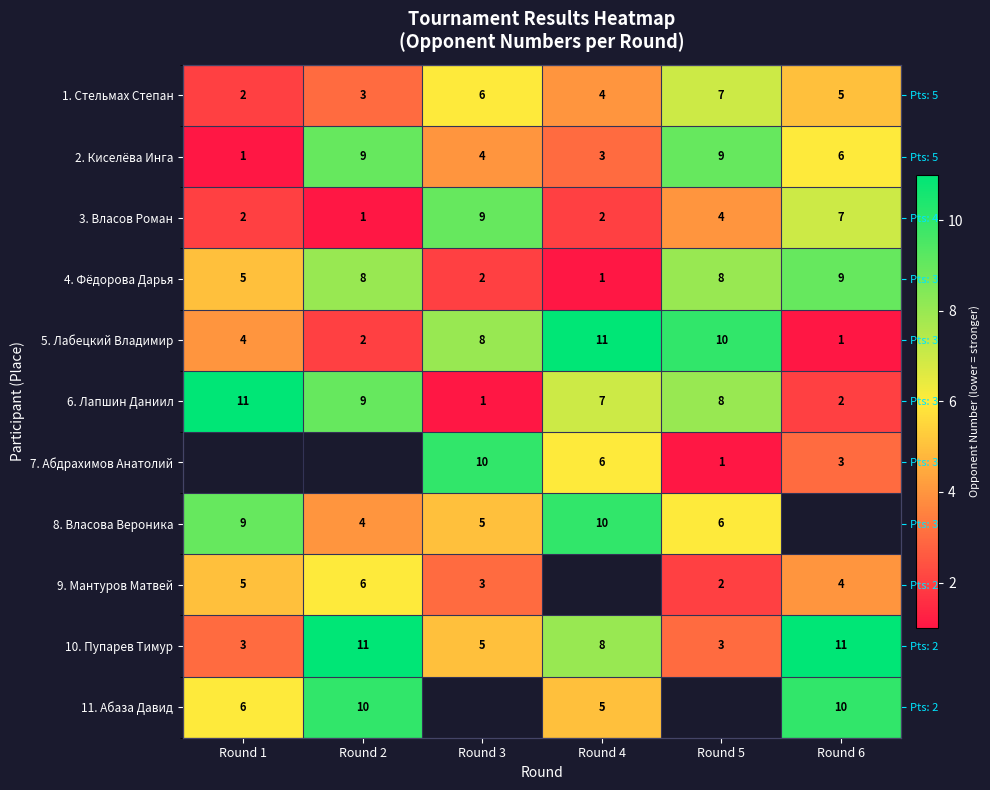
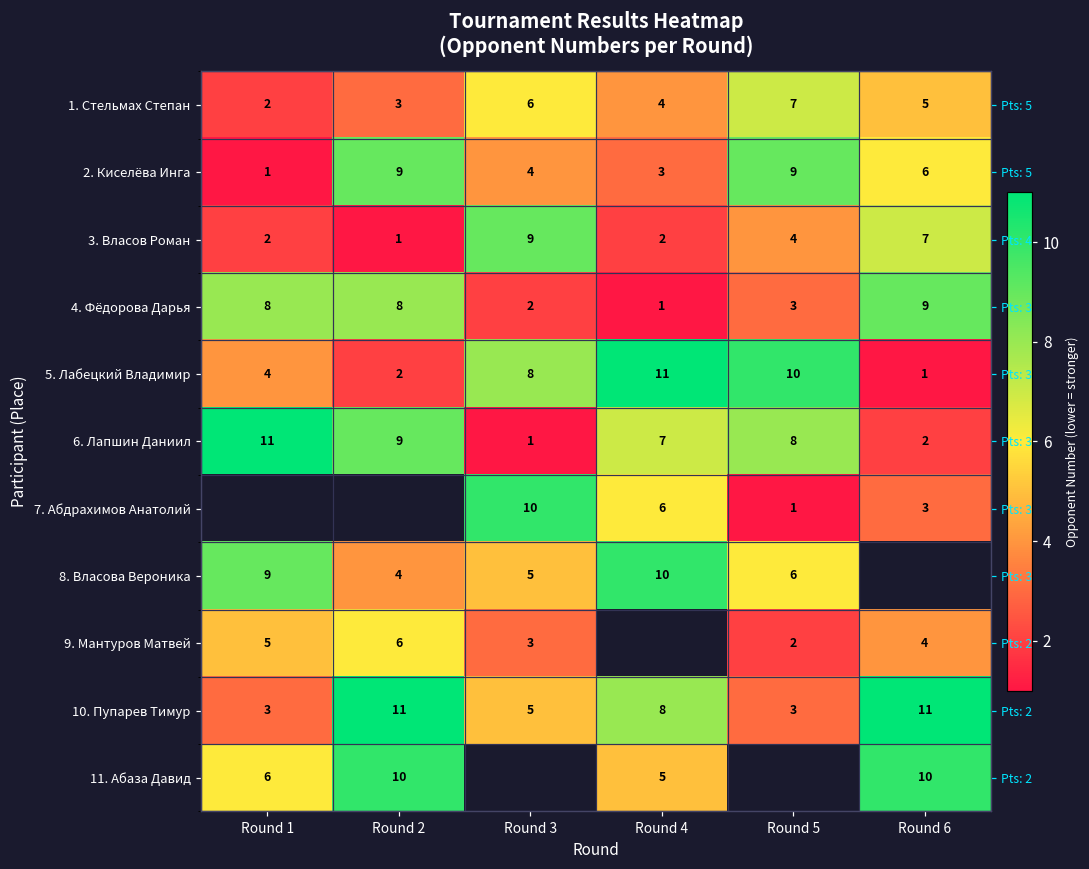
  {
    "1. Стельмах Степан": {
      "Round 1": 2,
      "Round 2": 3,
      "Round 3": 6,
      "Round 4": 4,
      "Round 5": 7,
      "Round 6": 5
    },
    "2. Киселёва Инга": {
      "Round 1": 1,
      "Round 2": 9,
      "Round 3": 4,
      "Round 4": 3,
      "Round 5": 9,
      "Round 6": 6
    },
    "3. Власов Роман": {
      "Round 1": 2,
      "Round 2": 1,
      "Round 3": 9,
      "Round 4": 2,
      "Round 5": 4,
      "Round 6": 7
    },
    "4. Фёдорова Дарья": {
-     "Round 1": 5,
+     "Round 1": 8,
      "Round 2": 8,
      "Round 3": 2,
      "Round 4": 1,
-     "Round 5": 8,
+     "Round 5": 3,
      "Round 6": 9
    },
    "5. Лабецкий Владимир": {
      "Round 1": 4,
      "Round 2": 2,
      "Round 3": 8,
      "Round 4": 11,
      "Round 5": 10,
      "Round 6": 1
    },
    "6. Лапшин Даниил": {
      "Round 1": 11,
      "Round 2": 9,
      "Round 3": 1,
      "Round 4": 7,
      "Round 5": 8,
      "Round 6": 2
    },
    "7. Абдрахимов Анатолий": {
      "Round 3": 10,
      "Round 4": 6,
      "Round 5": 1,
      "Round 6": 3
    },
    "8. Власова Вероника": {
      "Round 1": 9,
      "Round 2": 4,
      "Round 3": 5,
      "Round 4": 10,
      "Round 5": 6
    },
    "9. Мантуров Матвей": {
      "Round 1": 5,
      "Round 2": 6,
      "Round 3": 3,
      "Round 5": 2,
      "Round 6": 4
    },
    "10. Пупарев Тимур": {
      "Round 1": 3,
      "Round 2": 11,
      "Round 3": 5,
      "Round 4": 8,
      "Round 5": 3,
      "Round 6": 11
    },
    "11. Абаза Давид": {
      "Round 1": 6,
      "Round 2": 10,
      "Round 4": 5,
      "Round 6": 10
    }
  }
